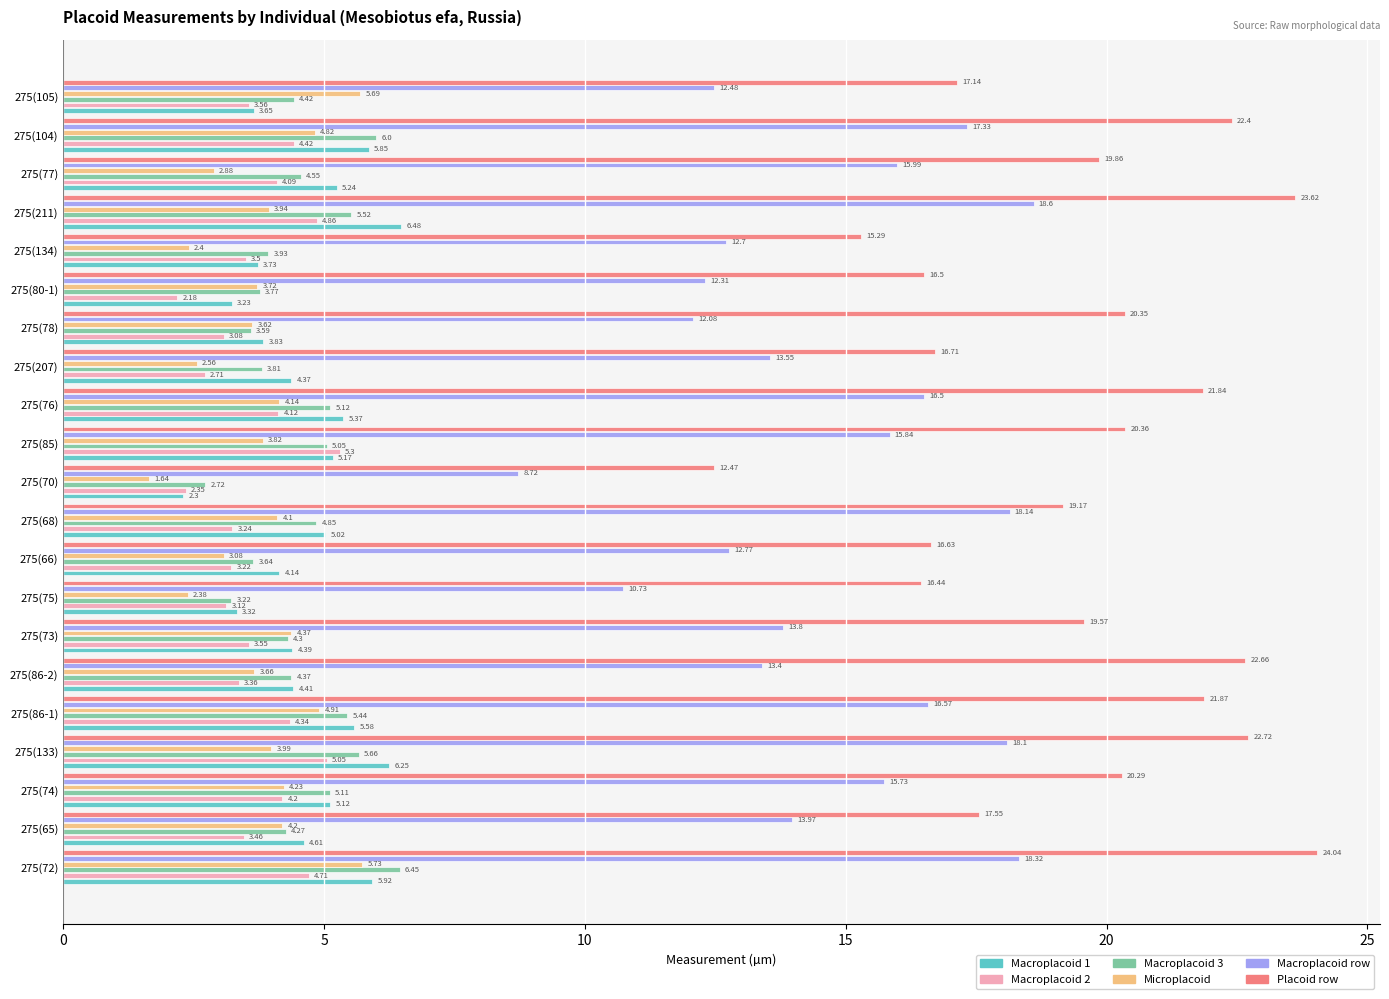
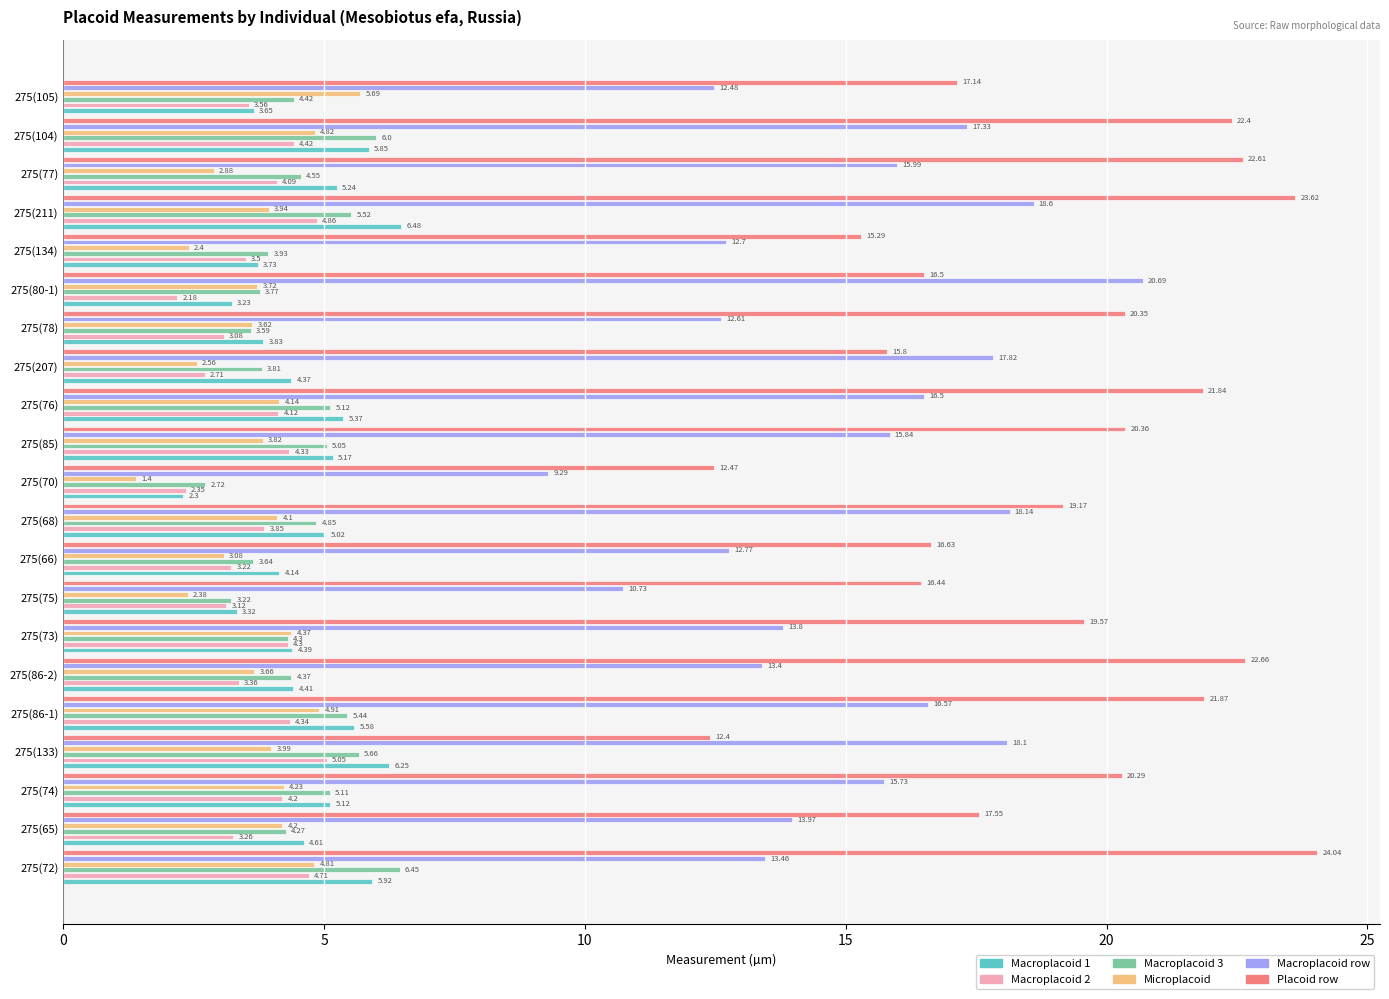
  {
    "Macroplacoid 2": {
      "275(104)": 4.42,
      "275(77)": 4.09,
      "275(211)": 4.86,
      "275(134)": 3.5,
      "275(80-1)": 2.18,
      "275(78)": 3.08,
      "275(207)": 2.71,
      "275(76)": 4.12,
-     "275(85)": 5.3,
-     "275(68)": 3.24,
+     "275(85)": 4.33,
+     "275(68)": 3.85,
      "275(66)": 3.22,
-     "275(73)": 3.55,
+     "275(73)": 4.3,
      "275(86-2)": 3.36,
      "275(86-1)": 4.34,
      "275(133)": 5.05,
      "275(74)": 4.2,
-     "275(65)": 3.46,
+     "275(65)": 3.26,
      "275(72)": 4.71
    },
    "Microplacoid": {
      "275(105)": 5.69,
      "275(104)": 4.82,
      "275(77)": 2.88,
      "275(211)": 3.94,
      "275(134)": 2.4,
      "275(207)": 2.56,
      "275(76)": 4.14,
      "275(85)": 3.82,
-     "275(70)": 1.64,
+     "275(70)": 1.4,
      "275(68)": 4.1,
      "275(66)": 3.08,
      "275(75)": 2.38,
      "275(73)": 4.37,
      "275(86-2)": 3.66,
      "275(86-1)": 4.91,
      "275(133)": 3.99,
      "275(74)": 4.23,
-     "275(72)": 5.73
+     "275(72)": 4.81
    },
    "Macroplacoid row": {
      "275(105)": 12.48,
      "275(104)": 17.33,
      "275(77)": 15.99,
      "275(211)": 18.6,
      "275(134)": 12.7,
-     "275(80-1)": 12.31,
-     "275(78)": 12.08,
-     "275(207)": 13.55,
+     "275(80-1)": 20.69,
+     "275(78)": 12.61,
+     "275(207)": 17.82,
      "275(76)": 16.5,
      "275(85)": 15.84,
-     "275(70)": 8.72,
+     "275(70)": 9.29,
      "275(68)": 18.14,
      "275(66)": 12.77,
      "275(75)": 10.73,
      "275(73)": 13.8,
      "275(86-2)": 13.4,
      "275(86-1)": 16.57,
      "275(133)": 18.1,
      "275(74)": 15.73,
      "275(65)": 13.97,
-     "275(72)": 18.32
+     "275(72)": 13.46
    },
    "Placoid row": {
      "275(105)": 17.14,
      "275(104)": 22.4,
-     "275(77)": 19.86,
+     "275(77)": 22.61,
      "275(211)": 23.62,
      "275(134)": 15.29,
      "275(80-1)": 16.5,
      "275(78)": 20.35,
-     "275(207)": 16.71,
+     "275(207)": 15.8,
      "275(76)": 21.84,
      "275(85)": 20.36,
      "275(70)": 12.47,
      "275(68)": 19.17,
      "275(66)": 16.63,
      "275(75)": 16.44,
      "275(73)": 19.57,
      "275(86-2)": 22.66,
      "275(86-1)": 21.87,
-     "275(133)": 22.72,
+     "275(133)": 12.4,
      "275(74)": 20.29,
      "275(65)": 17.55,
      "275(72)": 24.04
    }
  }
